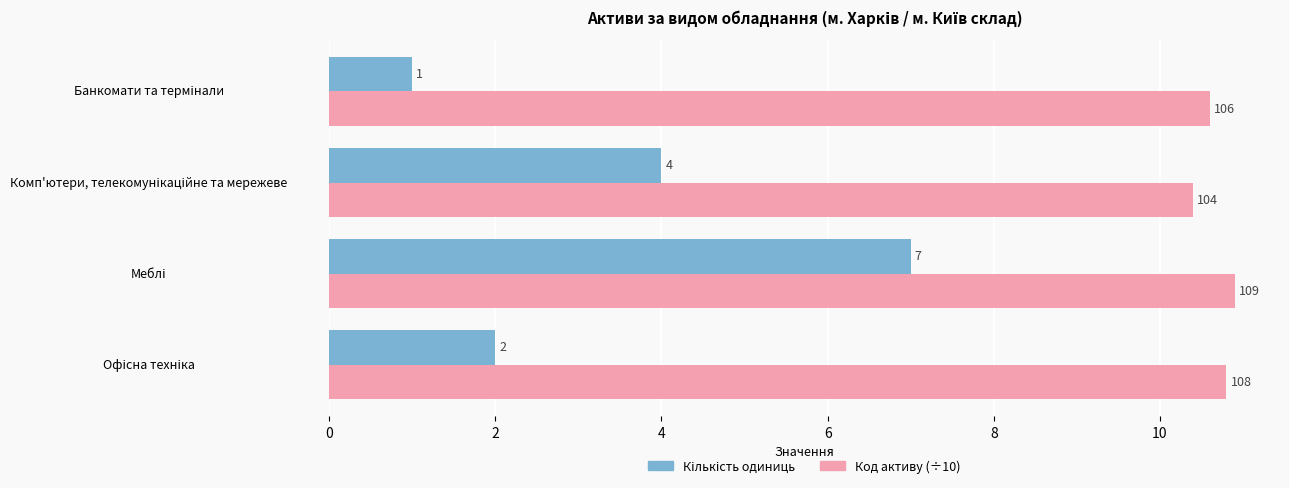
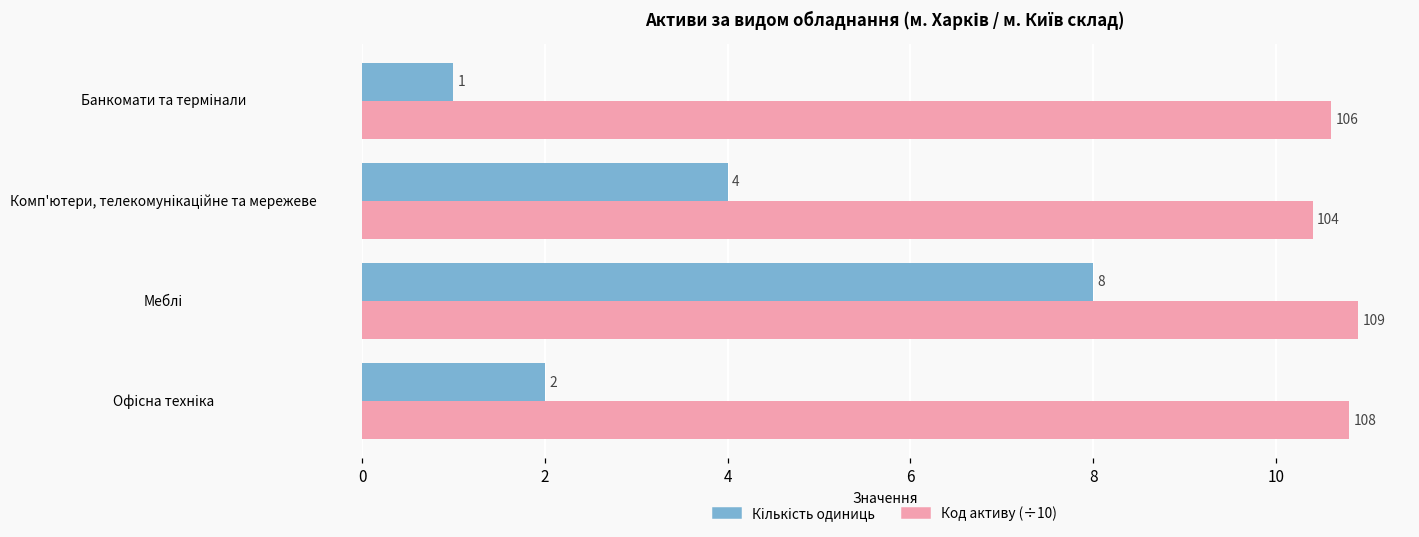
  {
    "Кількість одиниць": {
      "Банкомати та термінали": 1,
      "Комп'ютери, телекомунікаційне та мережеве": 4,
-     "Меблі": 7,
+     "Меблі": 8,
      "Офісна техніка": 2
    }
  }
